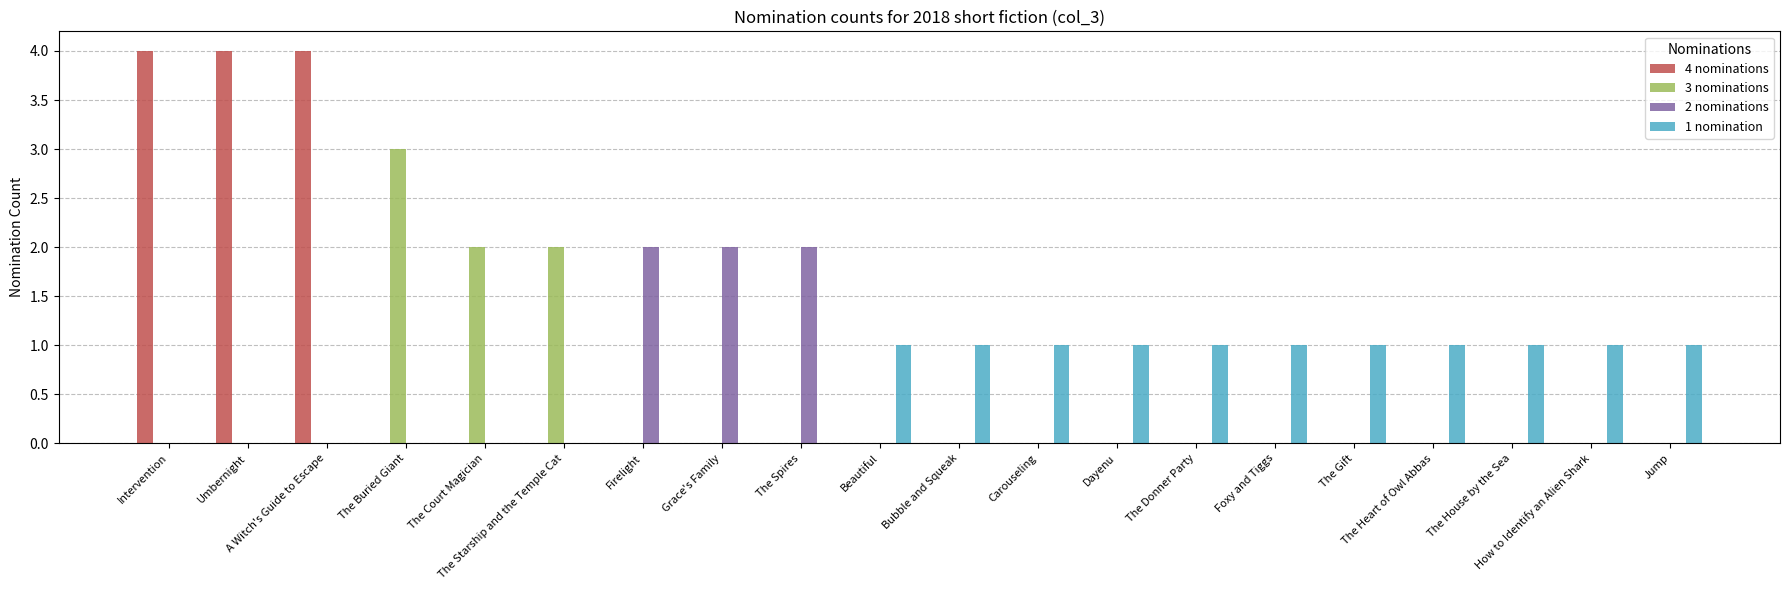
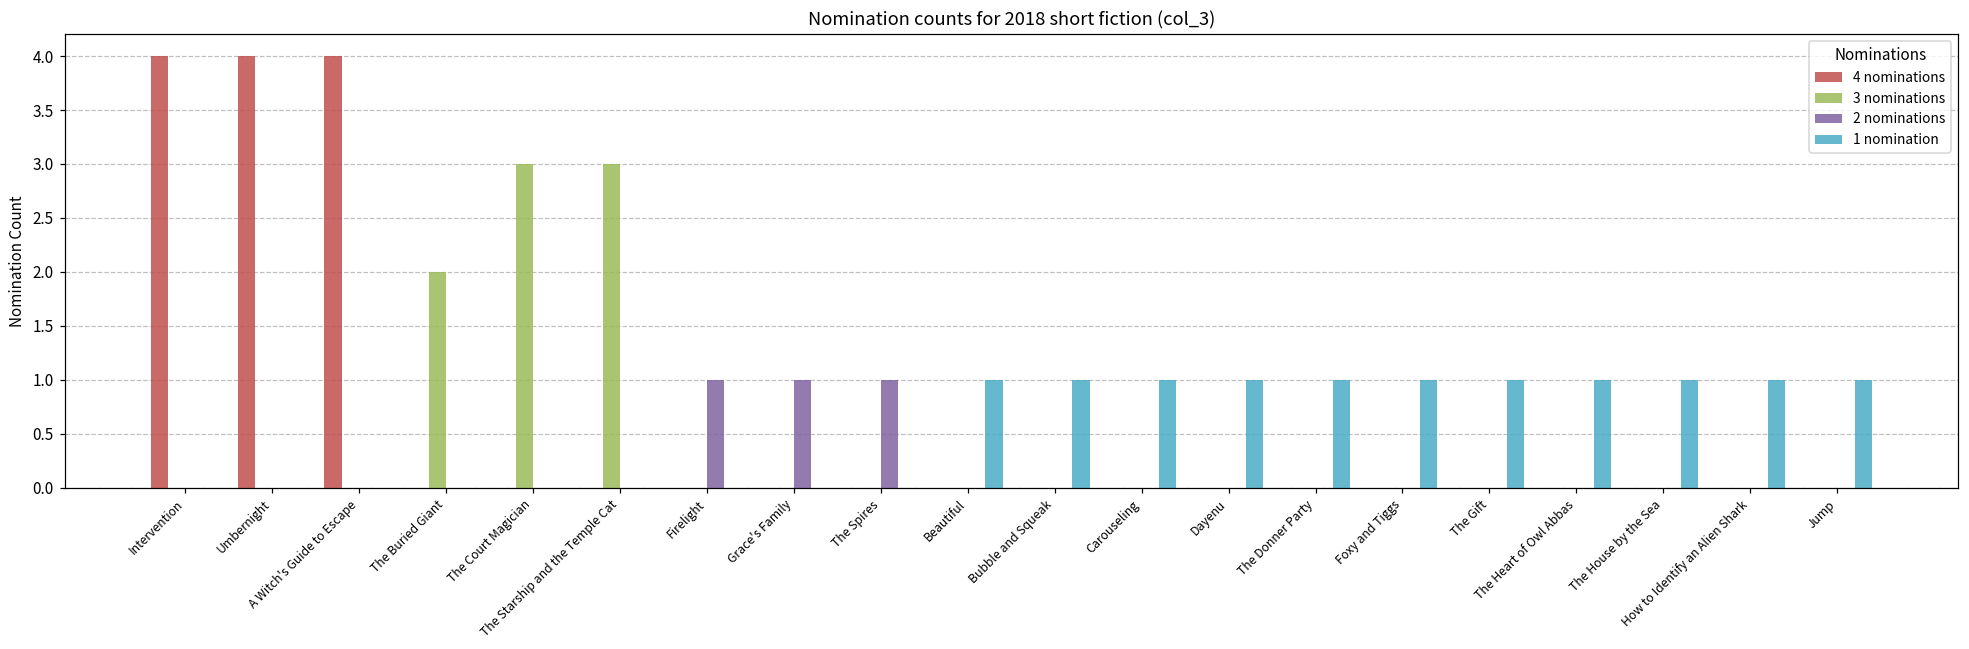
  {
    "4 nominations": {
      "Intervention": 4,
      "Umbernight": 4,
      "A Witch's Guide to Escape": 4,
      "The Buried Giant": 0,
      "The Court Magician": 0,
      "The Starship and the Temple Cat": 0,
      "Firelight": 0,
      "Grace's Family": 0,
      "The Spires": 0,
      "Beautiful": 0,
      "Bubble and Squeak": 0,
      "Carouseling": 0,
      "Dayenu": 0,
      "The Donner Party": 0,
      "Foxy and Tiggs": 0,
      "The Gift": 0,
      "The Heart of Owl Abbas": 0,
      "The House by the Sea": 0,
      "How to Identify an Alien Shark": 0,
      "Jump": 0
    },
    "3 nominations": {
      "Intervention": 0,
      "Umbernight": 0,
      "A Witch's Guide to Escape": 0,
-     "The Buried Giant": 3,
-     "The Court Magician": 2,
-     "The Starship and the Temple Cat": 2,
+     "The Buried Giant": 2,
+     "The Court Magician": 3,
+     "The Starship and the Temple Cat": 3,
      "Firelight": 0,
      "Grace's Family": 0,
      "The Spires": 0,
      "Beautiful": 0,
      "Bubble and Squeak": 0,
      "Carouseling": 0,
      "Dayenu": 0,
      "The Donner Party": 0,
      "Foxy and Tiggs": 0,
      "The Gift": 0,
      "The Heart of Owl Abbas": 0,
      "The House by the Sea": 0,
      "How to Identify an Alien Shark": 0,
      "Jump": 0
    },
    "2 nominations": {
      "Intervention": 0,
      "Umbernight": 0,
      "A Witch's Guide to Escape": 0,
      "The Buried Giant": 0,
      "The Court Magician": 0,
      "The Starship and the Temple Cat": 0,
-     "Firelight": 2,
-     "Grace's Family": 2,
-     "The Spires": 2,
+     "Firelight": 1,
+     "Grace's Family": 1,
+     "The Spires": 1,
      "Beautiful": 0,
      "Bubble and Squeak": 0,
      "Carouseling": 0,
      "Dayenu": 0,
      "The Donner Party": 0,
      "Foxy and Tiggs": 0,
      "The Gift": 0,
      "The Heart of Owl Abbas": 0,
      "The House by the Sea": 0,
      "How to Identify an Alien Shark": 0,
      "Jump": 0
    },
    "1 nomination": {
      "Intervention": 0,
      "Umbernight": 0,
      "A Witch's Guide to Escape": 0,
      "The Buried Giant": 0,
      "The Court Magician": 0,
      "The Starship and the Temple Cat": 0,
      "Firelight": 0,
      "Grace's Family": 0,
      "The Spires": 0,
      "Beautiful": 1,
      "Bubble and Squeak": 1,
      "Carouseling": 1,
      "Dayenu": 1,
      "The Donner Party": 1,
      "Foxy and Tiggs": 1,
      "The Gift": 1,
      "The Heart of Owl Abbas": 1,
      "The House by the Sea": 1,
      "How to Identify an Alien Shark": 1,
      "Jump": 1
    }
  }
